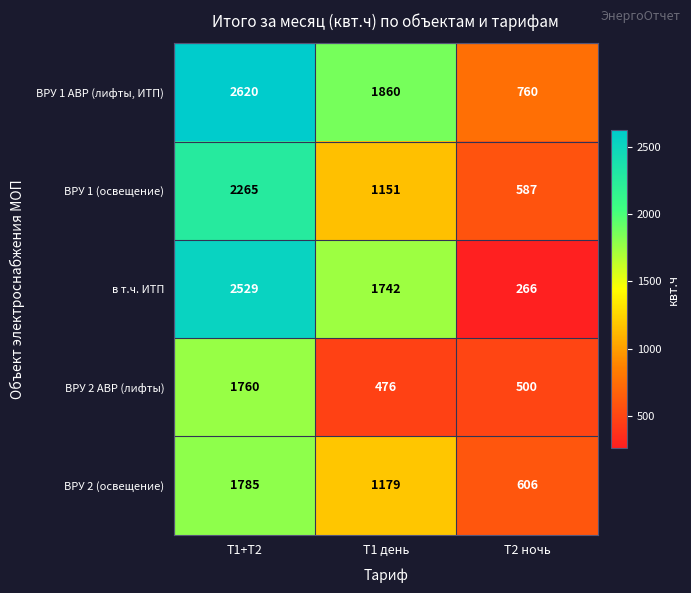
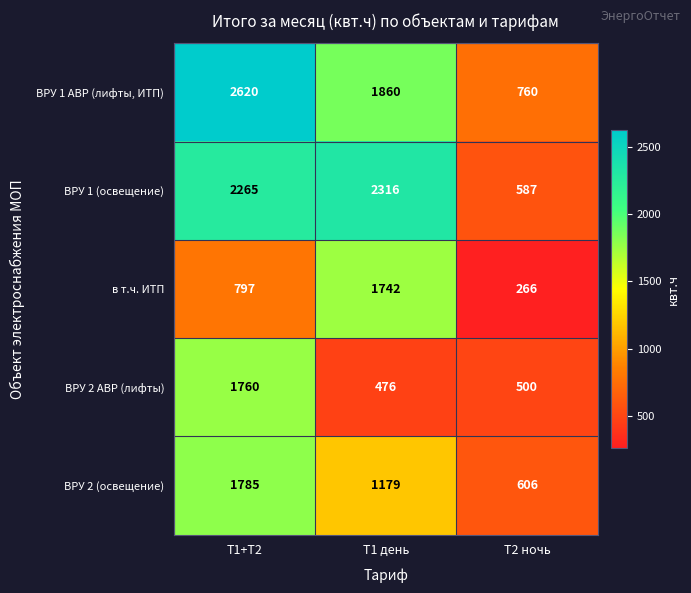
  {
    "ВРУ 1 АВР (лифты, ИТП)": {
      "Т1+Т2": 2620,
      "Т1 день": 1860,
      "Т2 ночь": 760
    },
    "ВРУ 1 (освещение)": {
      "Т1+Т2": 2265,
-     "Т1 день": 1151,
+     "Т1 день": 2316,
      "Т2 ночь": 587
    },
    "в т.ч. ИТП": {
-     "Т1+Т2": 2529,
+     "Т1+Т2": 797,
      "Т1 день": 1742,
      "Т2 ночь": 266
    },
    "ВРУ 2 АВР (лифты)": {
      "Т1+Т2": 1760,
      "Т1 день": 476,
      "Т2 ночь": 500
    },
    "ВРУ 2 (освещение)": {
      "Т1+Т2": 1785,
      "Т1 день": 1179,
      "Т2 ночь": 606
    }
  }
